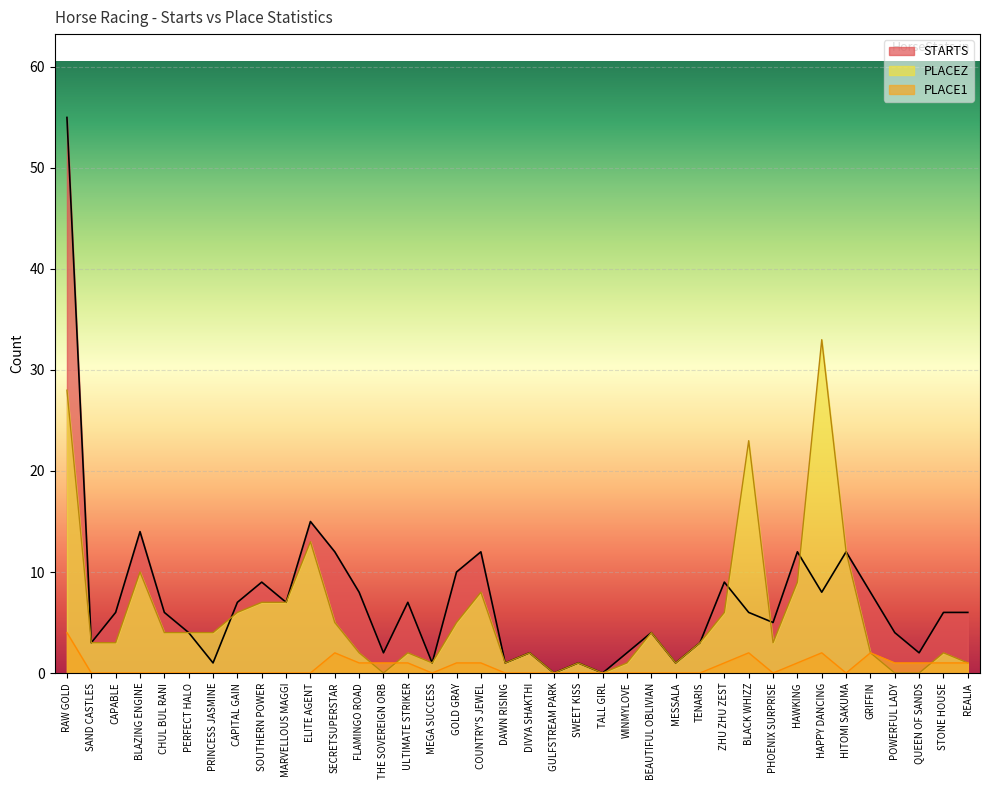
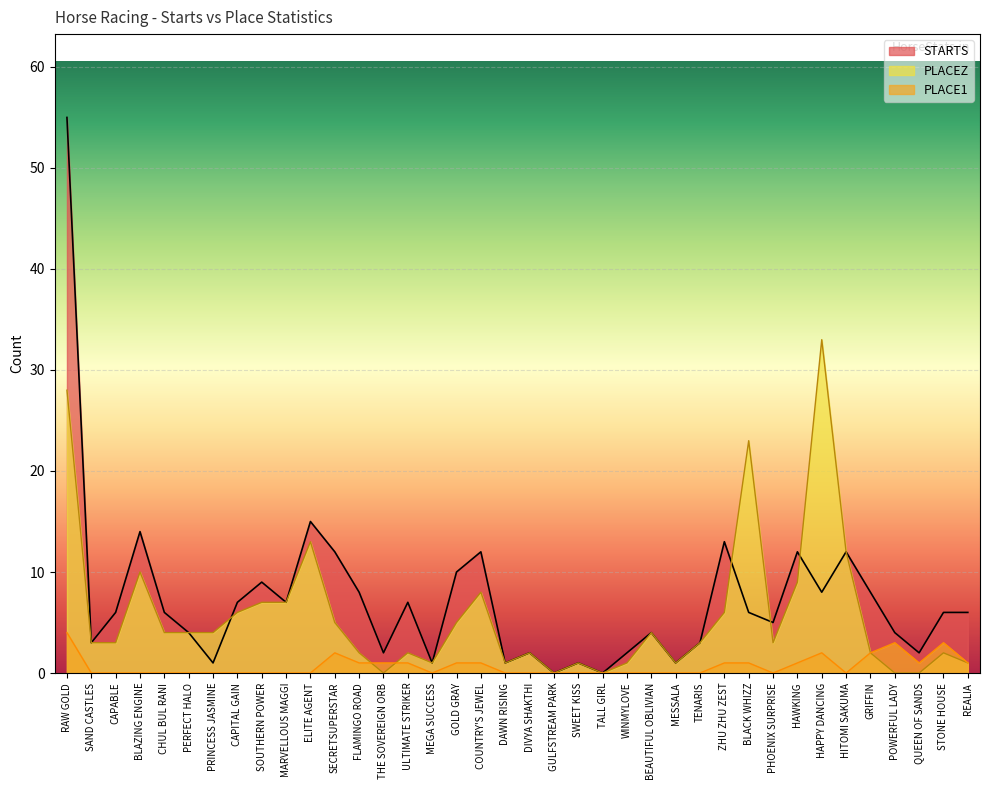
  {
    "STARTS": {
      "RAW GOLD": 55,
      "CAPABLE": 6,
      "BLAZING ENGINE": 14,
      "CHUL BUL RANI": 6,
      "PRINCESS JASMINE": 1,
      "CAPITAL GAIN": 7,
      "SOUTHERN POWER": 9,
      "ELITE AGENT": 15,
      "SECRETSUPERSTAR": 12,
      "FLAMINGO ROAD": 8,
      "THE SOVEREIGN ORB": 2,
      "ULTIMATE STRIKER": 7,
      "GOLD GRAY": 10,
      "COUNTRY'S JEWEL": 12,
      "WINMYLOVE": 2,
-     "ZHU ZHU ZEST": 9,
+     "ZHU ZHU ZEST": 13,
      "BLACK WHIZZ": 6,
      "PHOENIX SURPRISE": 5,
      "HAWKING": 12,
      "HAPPY DANCING": 8,
      "GRIFFIN": 8,
      "POWERFUL LADY": 4,
      "QUEEN OF SANDS": 2,
      "STONE HOUSE": 6,
      "REALIA": 6
    },
    "PLACEZ": {
      "RAW GOLD": 28,
      "CAPABLE": 3,
      "BLAZING ENGINE": 10,
      "CHUL BUL RANI": 4,
      "PRINCESS JASMINE": 4,
      "CAPITAL GAIN": 6,
      "SOUTHERN POWER": 7,
      "ELITE AGENT": 13,
      "SECRETSUPERSTAR": 5,
      "FLAMINGO ROAD": 2,
      "THE SOVEREIGN ORB": 0,
      "ULTIMATE STRIKER": 2,
      "GOLD GRAY": 5,
      "COUNTRY'S JEWEL": 8,
      "WINMYLOVE": 1,
      "ZHU ZHU ZEST": 6,
      "BLACK WHIZZ": 23,
      "PHOENIX SURPRISE": 3,
      "HAWKING": 9,
      "HAPPY DANCING": 33,
      "POWERFUL LADY": 0,
      "QUEEN OF SANDS": 0,
      "STONE HOUSE": 2
    },
    "PLACE1": {
      "RAW GOLD": 4,
      "SAND CASTLES": 0,
      "CAPABLE": 0,
      "BLAZING ENGINE": 0,
      "CHUL BUL RANI": 0,
      "PERFECT HALO": 0,
      "PRINCESS JASMINE": 0,
      "CAPITAL GAIN": 0,
      "SOUTHERN POWER": 0,
      "MARVELLOUS MAGGI": 0,
      "ELITE AGENT": 0,
      "SECRETSUPERSTAR": 2,
      "FLAMINGO ROAD": 1,
      "THE SOVEREIGN ORB": 1,
      "ULTIMATE STRIKER": 1,
      "MEGA SUCCESS": 0,
      "GOLD GRAY": 1,
      "COUNTRY'S JEWEL": 1,
      "DAWN RISING": 0,
      "DIVYA SHAKTHI": 0,
      "SWEET KISS": 0,
      "WINMYLOVE": 0,
      "BEAUTIFUL OBLIVIAN": 0,
      "MESSALA": 0,
      "TENARIS": 0,
      "ZHU ZHU ZEST": 1,
-     "BLACK WHIZZ": 2,
+     "BLACK WHIZZ": 1,
      "PHOENIX SURPRISE": 0,
      "HAWKING": 1,
      "HAPPY DANCING": 2,
      "HITOMI SAKUMA": 0,
-     "POWERFUL LADY": 1,
+     "POWERFUL LADY": 3,
      "QUEEN OF SANDS": 1,
-     "STONE HOUSE": 1
+     "STONE HOUSE": 3
    }
  }
